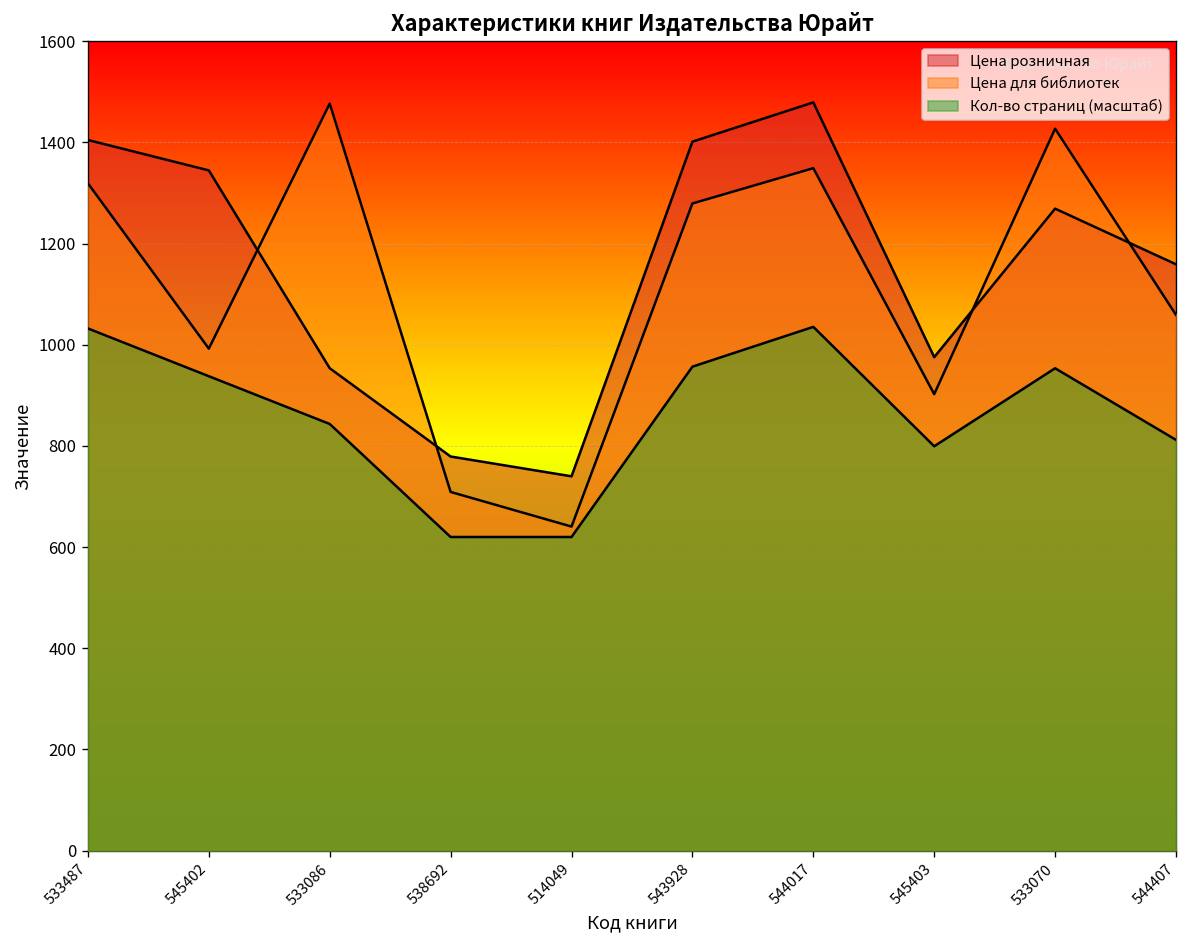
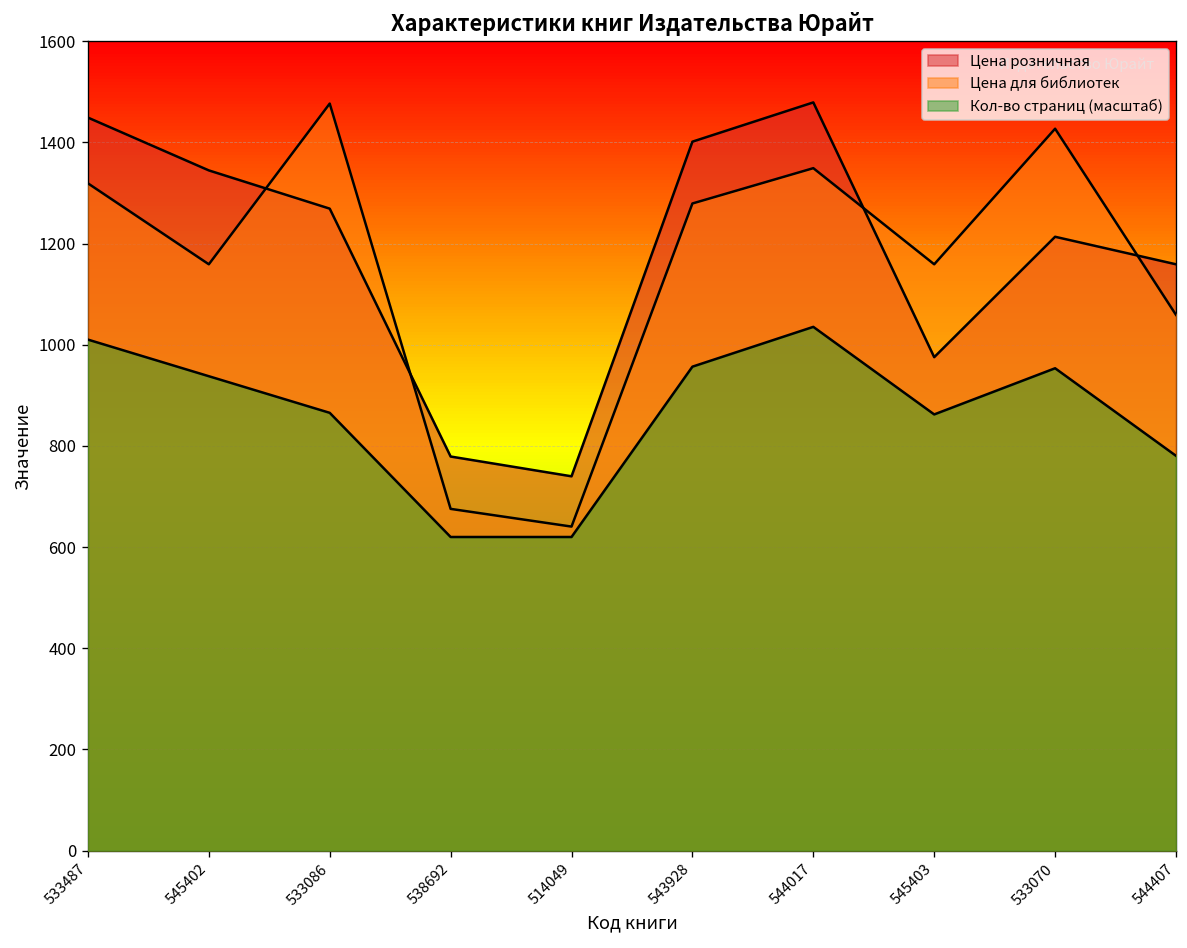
  {
    "Цена розничная": {
-     "533487": 1400,
+     "533487": 1450,
      "545402": 1340,
-     "533086": 950,
+     "533086": 1270,
      "538692": 780,
      "514049": 740,
      "543928": 1400,
      "544017": 1480,
      "545403": 980,
-     "533070": 1270,
+     "533070": 1210,
      "544407": 1160
    },
    "Цена для библиотек": {
      "533487": 1320,
-     "545402": 990,
+     "545402": 1160,
      "533086": 1480,
-     "538692": 710,
+     "538692": 680,
      "514049": 640,
      "543928": 1280,
      "544017": 1350,
-     "545403": 900,
+     "545403": 1160,
      "533070": 1430,
      "544407": 1060
    },
    "Кол-во страниц (масштаб)": {
-     "533487": 1030,
+     "533487": 1010,
      "545402": 940,
-     "533086": 840,
+     "533086": 870,
      "538692": 620,
      "514049": 620,
      "543928": 960,
      "544017": 1040,
-     "545403": 800,
+     "545403": 860,
      "533070": 950,
-     "544407": 810
+     "544407": 780
    }
  }
